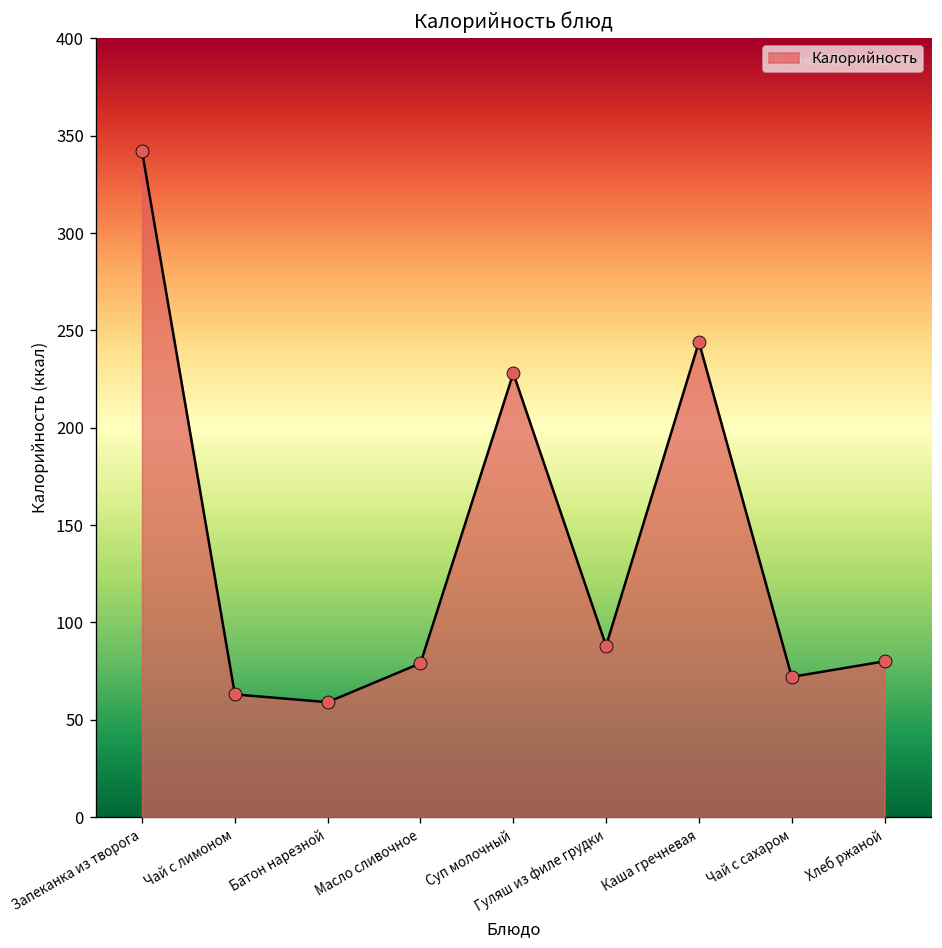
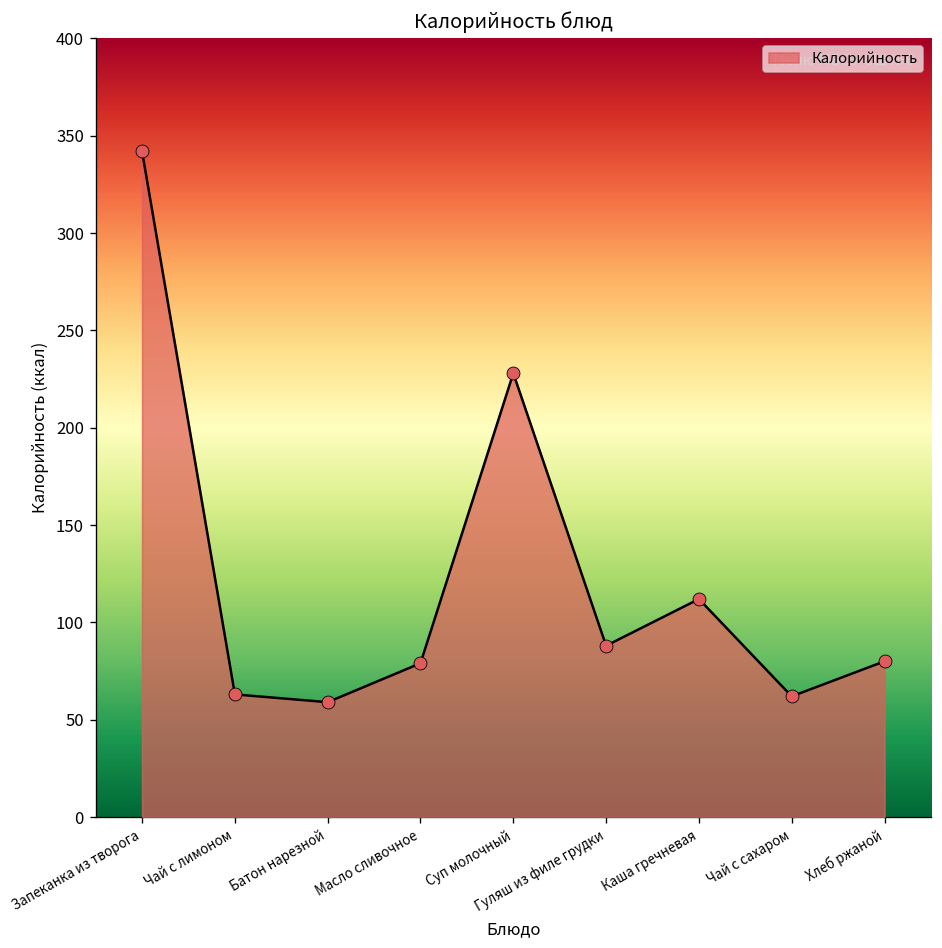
  {
    "Запеканка из творога": 342,
    "Чай с лимоном": 63,
    "Батон нарезной": 59,
    "Масло сливочное": 79,
    "Суп молочный": 228,
    "Гуляш из филе грудки": 88,
-   "Каша гречневая": 244,
-   "Чай с сахаром": 72,
+   "Каша гречневая": 112,
+   "Чай с сахаром": 62,
    "Хлеб ржаной": 80
  }
